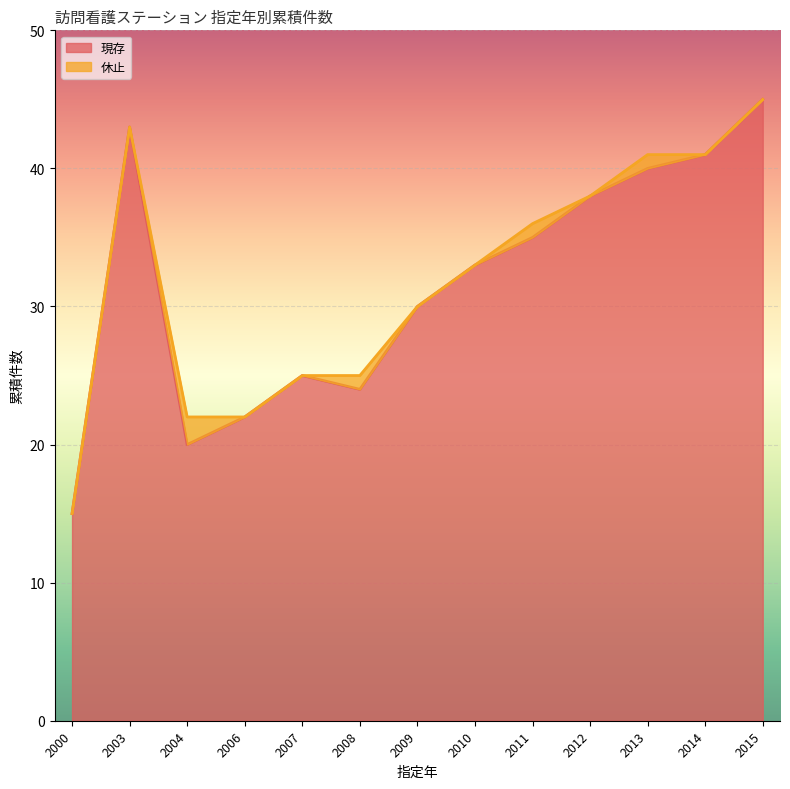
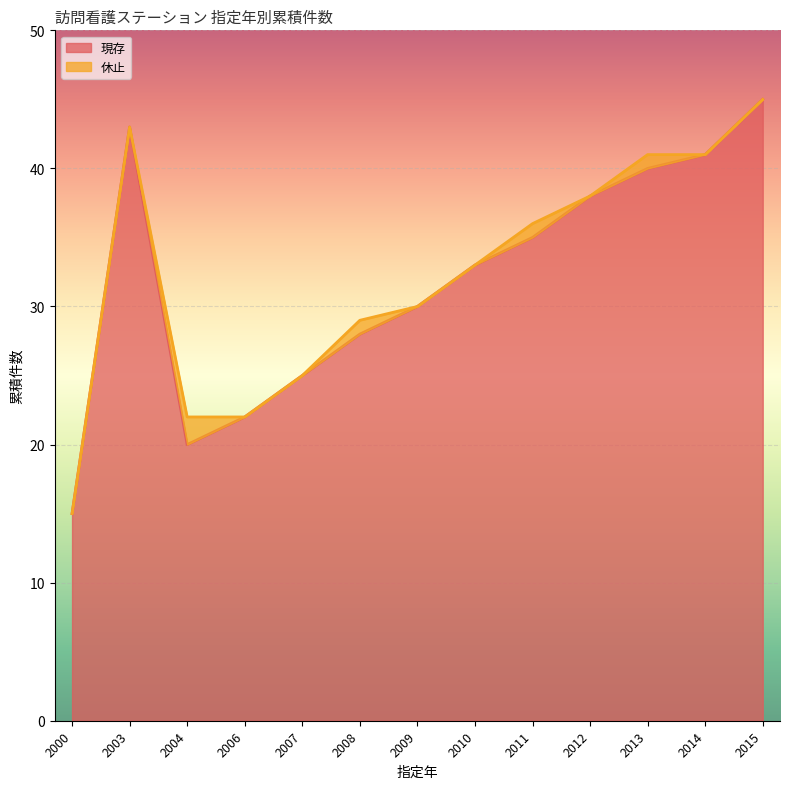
  {
    "現存": {
      "2004": 20,
-     "2008": 24,
+     "2008": 28,
      "2011": 35,
      "2013": 40
    },
    "休止": {
      "2004": 2,
      "2008": 1,
      "2011": 1,
      "2013": 1
    }
  }
